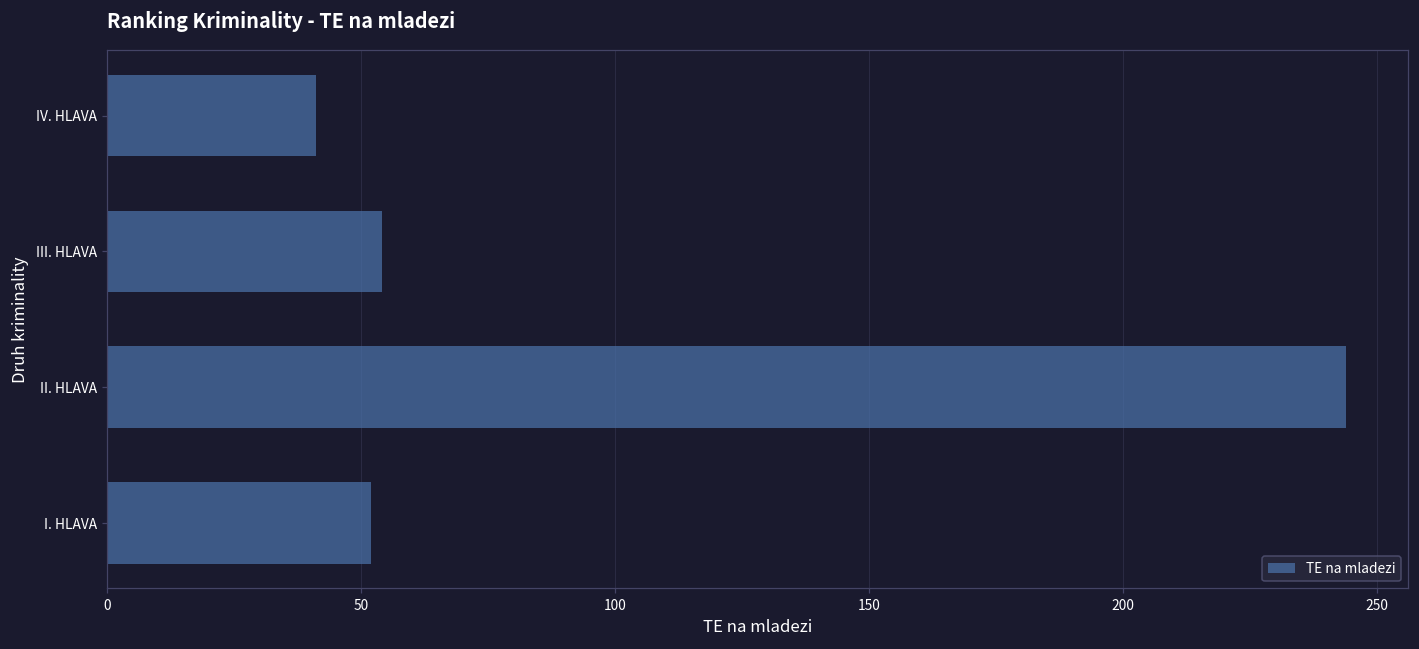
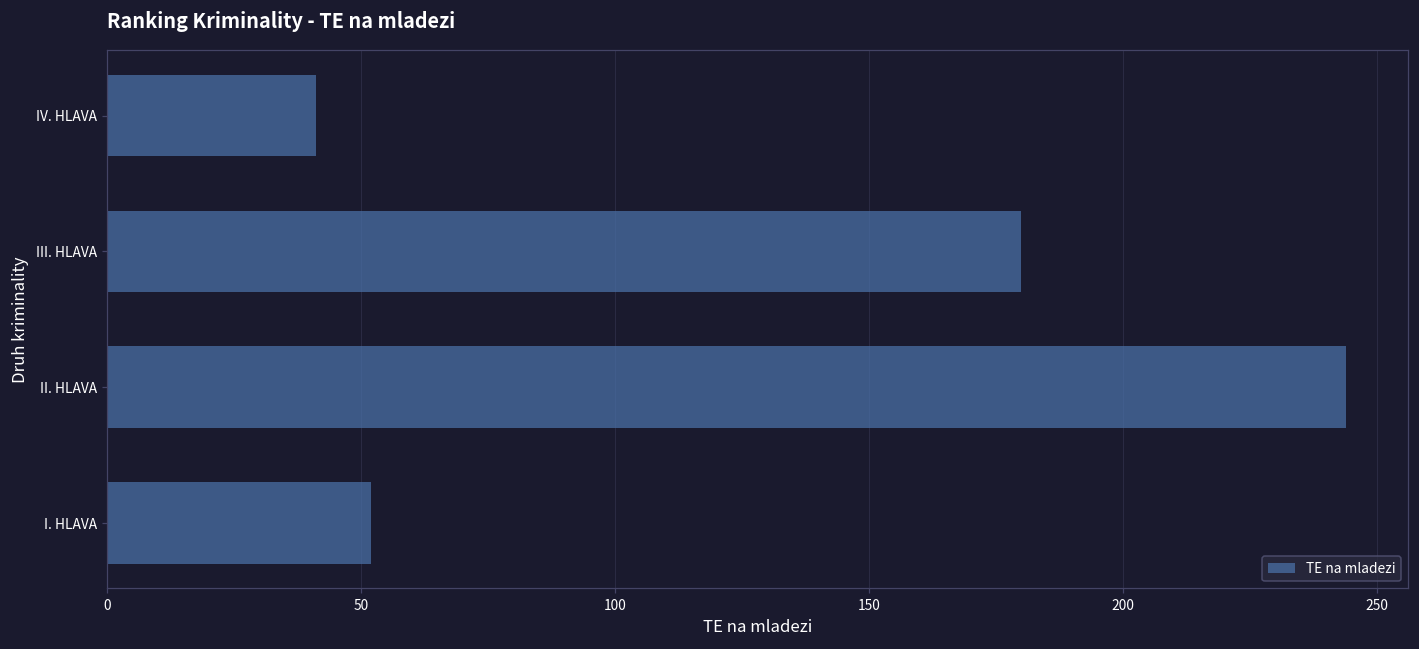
  {
    "IV. HLAVA": 41,
-   "III. HLAVA": 54,
+   "III. HLAVA": 180,
    "II. HLAVA": 244,
    "I. HLAVA": 52
  }
